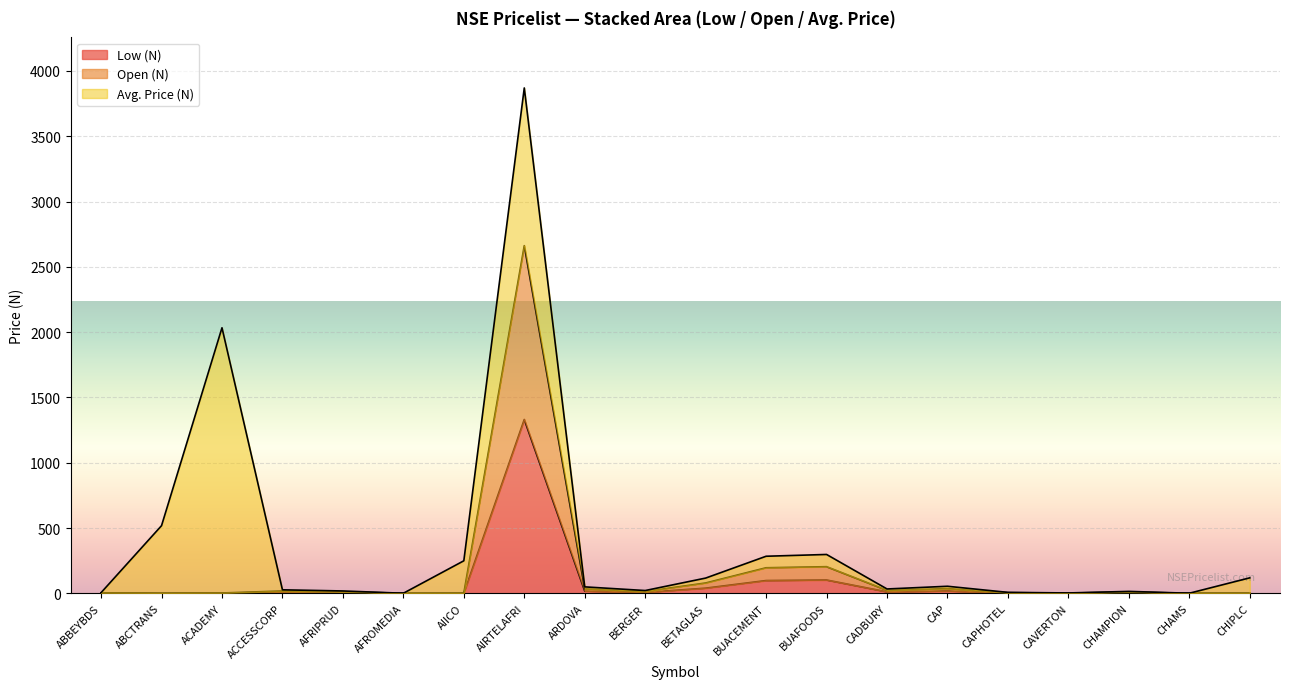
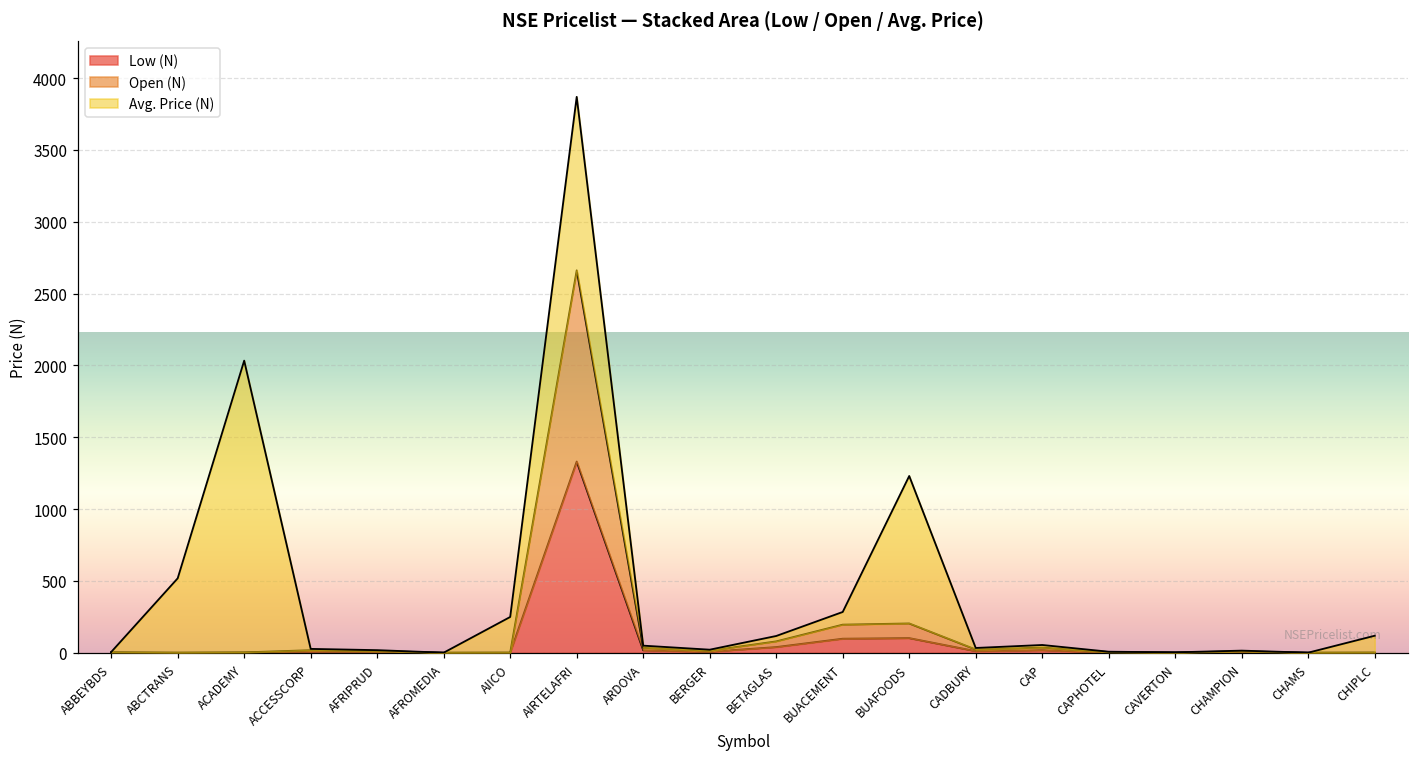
  {
    "Avg. Price (N)": {
      "ABCTRANS": 520,
      "ACADEMY": 2030,
      "AIICO": 250,
      "AIRTELAFRI": 1210,
      "BETAGLAS": 40,
      "BUACEMENT": 90,
-     "BUAFOODS": 90,
+     "BUAFOODS": 1030,
      "CHIPLC": 120
    }
  }
